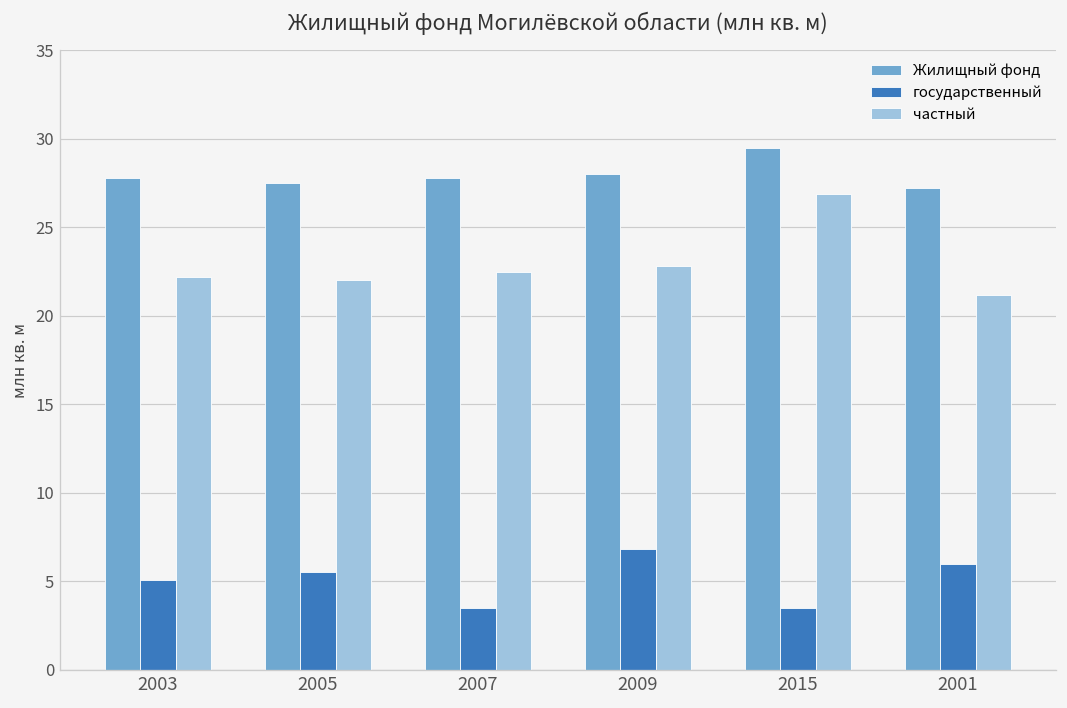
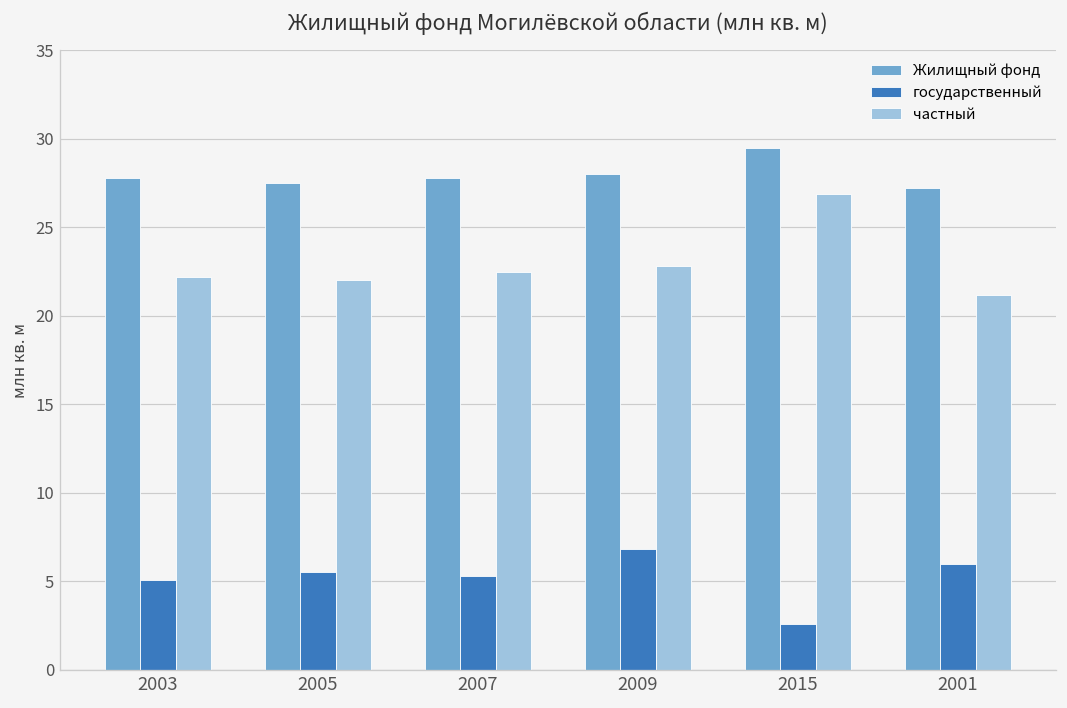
  {
    "государственный": {
      "2003": 5.1,
      "2005": 5.5,
-     "2007": 3.5,
+     "2007": 5.3,
      "2009": 6.8,
-     "2015": 3.5,
+     "2015": 2.6,
      "2001": 6.0
    }
  }
